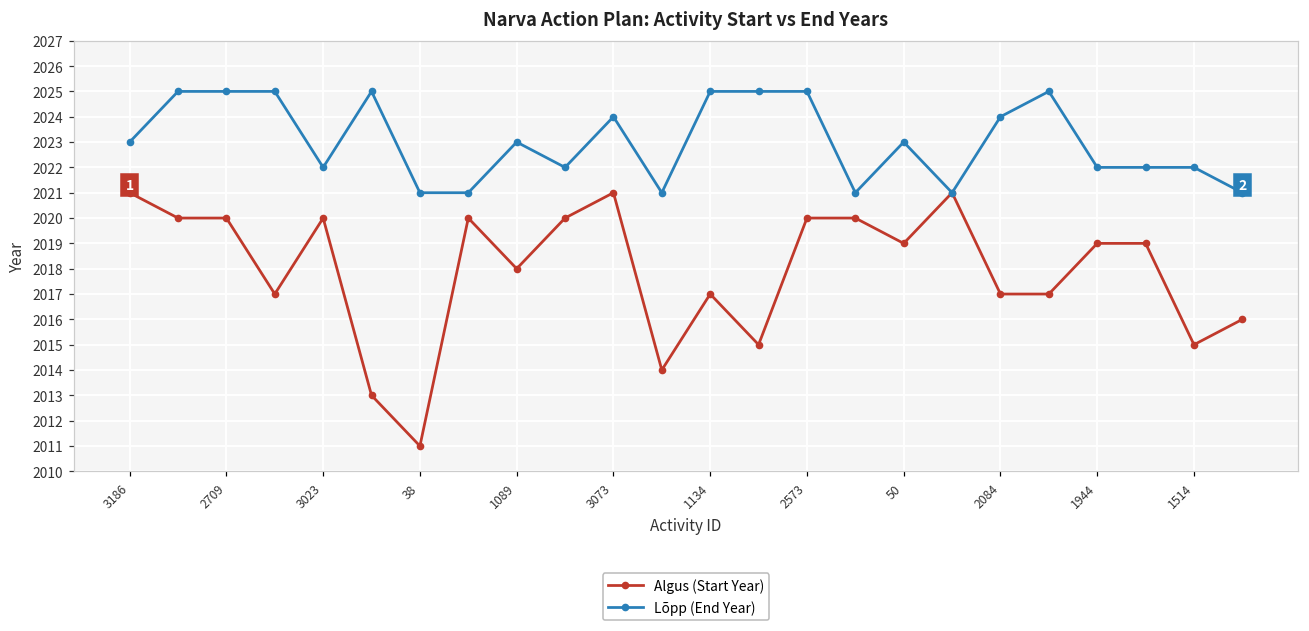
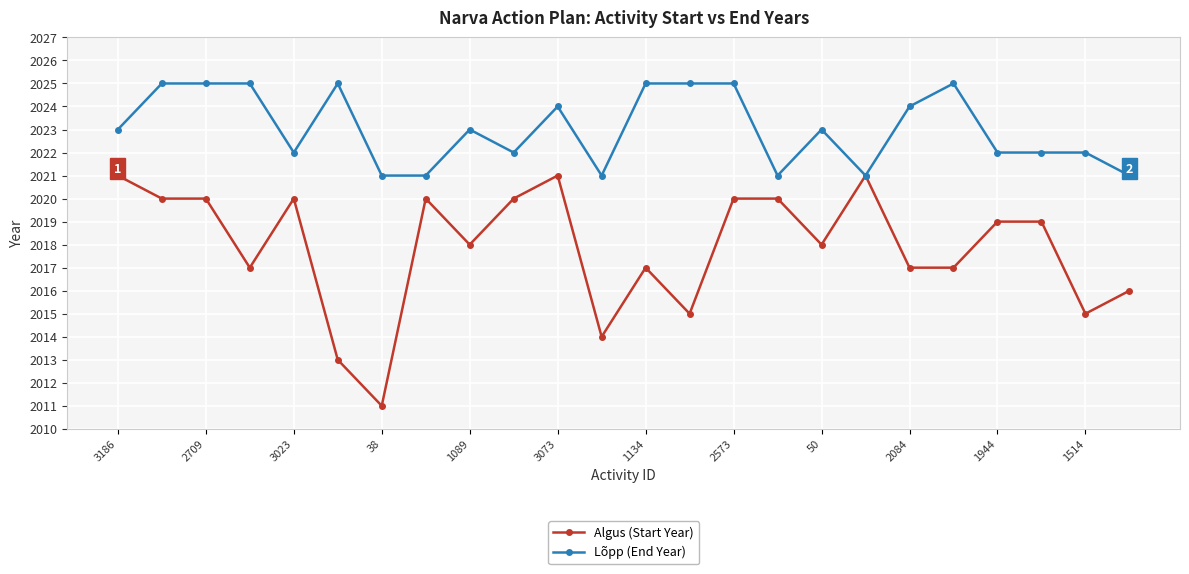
  {
    "Algus (Start Year)": {
      "2709": 2020,
      "3023": 2020,
      "38": 2011,
      "1089": 2018,
      "3073": 2021,
      "1134": 2017,
      "2573": 2020,
-     "50": 2019,
+     "50": 2018,
      "2084": 2017,
      "1944": 2019,
      "1514": 2015
    },
    "Lõpp (End Year)": {
      "3186": 2023,
      "2709": 2025,
      "3023": 2022,
      "38": 2021,
      "1089": 2023,
      "3073": 2024,
      "1134": 2025,
      "2573": 2025,
      "50": 2023,
      "2084": 2024,
      "1944": 2022,
      "1514": 2022
    }
  }
